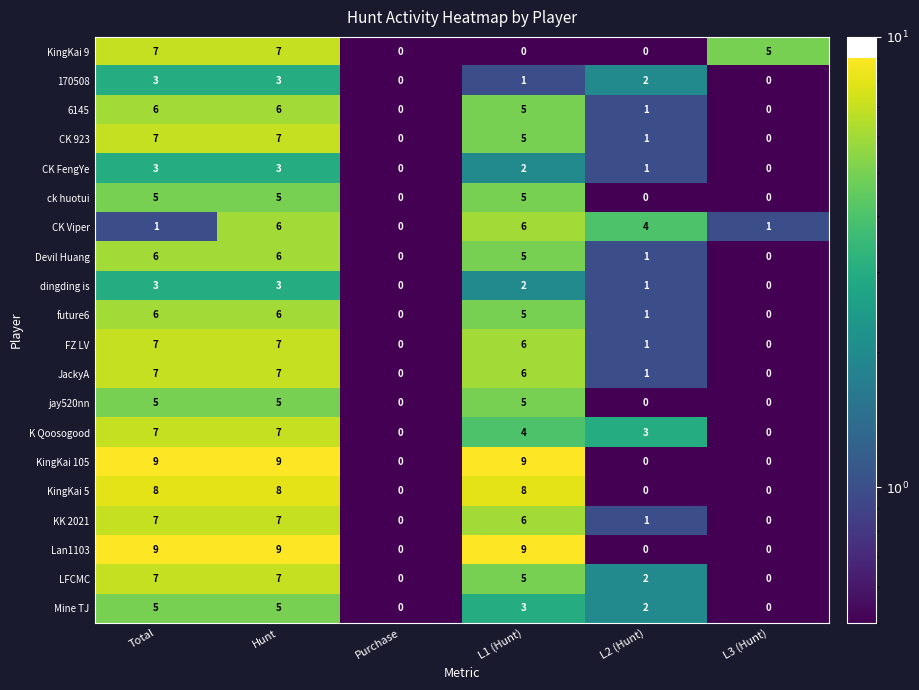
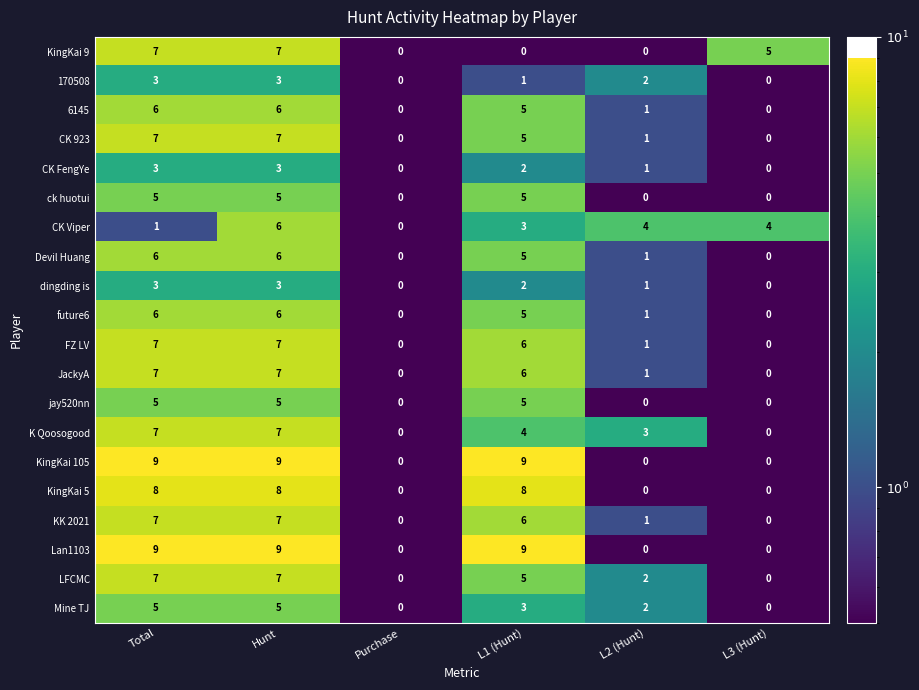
  {
    "KingKai 9": {
      "Total": 7,
      "Hunt": 7,
      "Purchase": 0,
      "L1 (Hunt)": 0,
      "L2 (Hunt)": 0,
      "L3 (Hunt)": 5
    },
    "170508": {
      "Total": 3,
      "Hunt": 3,
      "Purchase": 0,
      "L1 (Hunt)": 1,
      "L2 (Hunt)": 2,
      "L3 (Hunt)": 0
    },
    "6145": {
      "Total": 6,
      "Hunt": 6,
      "Purchase": 0,
      "L1 (Hunt)": 5,
      "L2 (Hunt)": 1,
      "L3 (Hunt)": 0
    },
    "CK 923": {
      "Total": 7,
      "Hunt": 7,
      "Purchase": 0,
      "L1 (Hunt)": 5,
      "L2 (Hunt)": 1,
      "L3 (Hunt)": 0
    },
    "CK FengYe": {
      "Total": 3,
      "Hunt": 3,
      "Purchase": 0,
      "L1 (Hunt)": 2,
      "L2 (Hunt)": 1,
      "L3 (Hunt)": 0
    },
    "ck huotui": {
      "Total": 5,
      "Hunt": 5,
      "Purchase": 0,
      "L1 (Hunt)": 5,
      "L2 (Hunt)": 0,
      "L3 (Hunt)": 0
    },
    "CK Viper": {
      "Total": 1,
      "Hunt": 6,
      "Purchase": 0,
-     "L1 (Hunt)": 6,
+     "L1 (Hunt)": 3,
      "L2 (Hunt)": 4,
-     "L3 (Hunt)": 1
+     "L3 (Hunt)": 4
    },
    "Devil Huang": {
      "Total": 6,
      "Hunt": 6,
      "Purchase": 0,
      "L1 (Hunt)": 5,
      "L2 (Hunt)": 1,
      "L3 (Hunt)": 0
    },
    "dingding is": {
      "Total": 3,
      "Hunt": 3,
      "Purchase": 0,
      "L1 (Hunt)": 2,
      "L2 (Hunt)": 1,
      "L3 (Hunt)": 0
    },
    "future6": {
      "Total": 6,
      "Hunt": 6,
      "Purchase": 0,
      "L1 (Hunt)": 5,
      "L2 (Hunt)": 1,
      "L3 (Hunt)": 0
    },
    "FZ LV": {
      "Total": 7,
      "Hunt": 7,
      "Purchase": 0,
      "L1 (Hunt)": 6,
      "L2 (Hunt)": 1,
      "L3 (Hunt)": 0
    },
    "JackyA": {
      "Total": 7,
      "Hunt": 7,
      "Purchase": 0,
      "L1 (Hunt)": 6,
      "L2 (Hunt)": 1,
      "L3 (Hunt)": 0
    },
    "jay520nn": {
      "Total": 5,
      "Hunt": 5,
      "Purchase": 0,
      "L1 (Hunt)": 5,
      "L2 (Hunt)": 0,
      "L3 (Hunt)": 0
    },
    "K Qoosogood": {
      "Total": 7,
      "Hunt": 7,
      "Purchase": 0,
      "L1 (Hunt)": 4,
      "L2 (Hunt)": 3,
      "L3 (Hunt)": 0
    },
    "KingKai 105": {
      "Total": 9,
      "Hunt": 9,
      "Purchase": 0,
      "L1 (Hunt)": 9,
      "L2 (Hunt)": 0,
      "L3 (Hunt)": 0
    },
    "KingKai 5": {
      "Total": 8,
      "Hunt": 8,
      "Purchase": 0,
      "L1 (Hunt)": 8,
      "L2 (Hunt)": 0,
      "L3 (Hunt)": 0
    },
    "KK 2021": {
      "Total": 7,
      "Hunt": 7,
      "Purchase": 0,
      "L1 (Hunt)": 6,
      "L2 (Hunt)": 1,
      "L3 (Hunt)": 0
    },
    "Lan1103": {
      "Total": 9,
      "Hunt": 9,
      "Purchase": 0,
      "L1 (Hunt)": 9,
      "L2 (Hunt)": 0,
      "L3 (Hunt)": 0
    },
    "LFCMC": {
      "Total": 7,
      "Hunt": 7,
      "Purchase": 0,
      "L1 (Hunt)": 5,
      "L2 (Hunt)": 2,
      "L3 (Hunt)": 0
    },
    "Mine TJ": {
      "Total": 5,
      "Hunt": 5,
      "Purchase": 0,
      "L1 (Hunt)": 3,
      "L2 (Hunt)": 2,
      "L3 (Hunt)": 0
    }
  }
